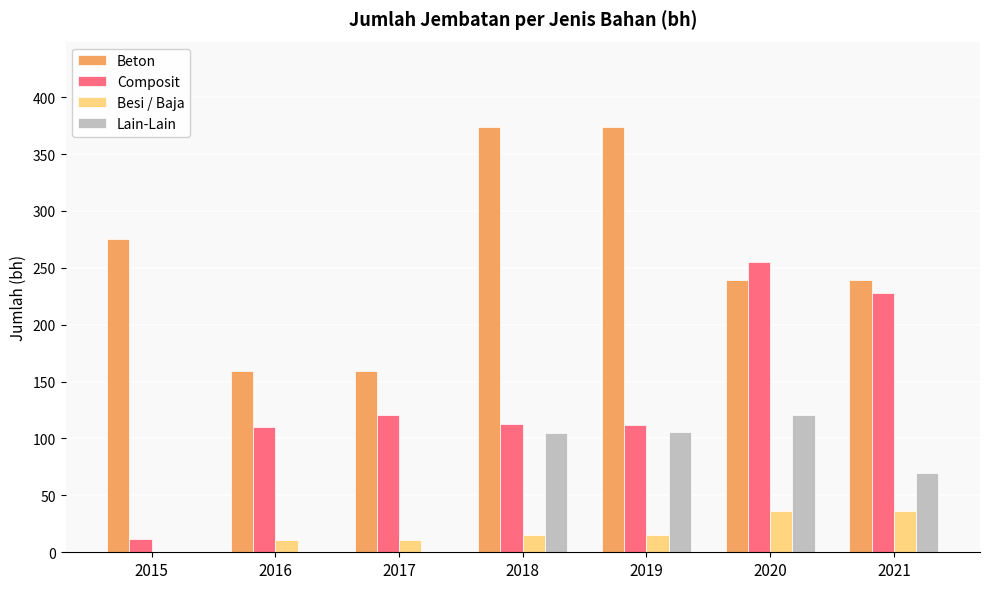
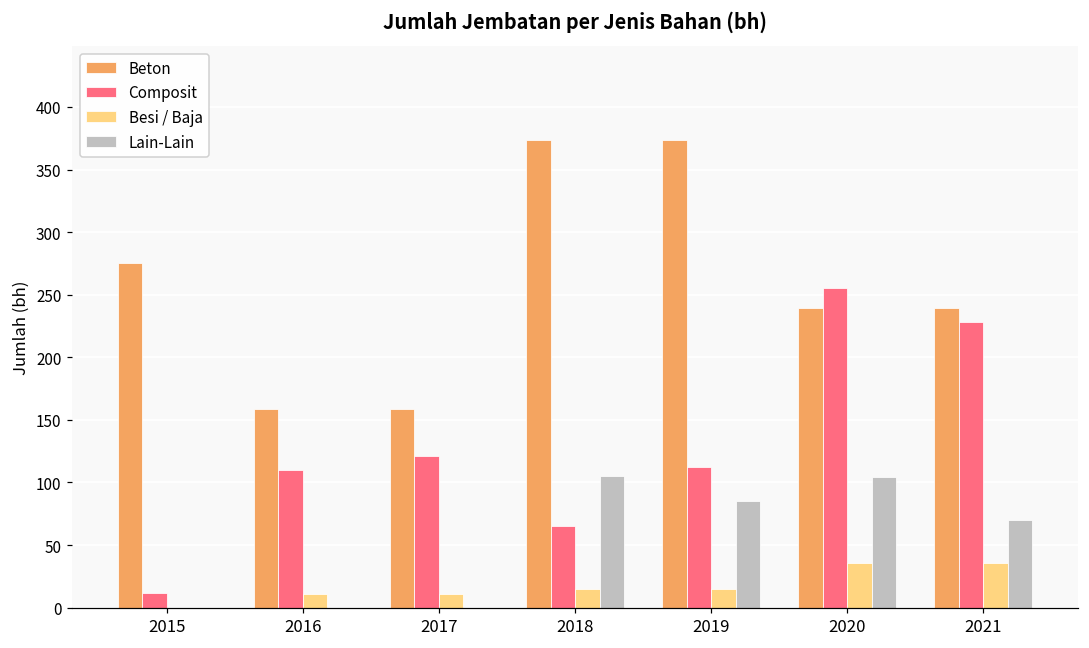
  {
    "Composit": {
      "2015": 12,
      "2016": 110,
      "2017": 121,
-     "2018": 113,
+     "2018": 65,
      "2019": 112,
      "2020": 255,
      "2021": 228
    },
    "Lain-Lain": {
      "2015": 0,
      "2016": 0,
      "2017": 0,
      "2018": 105,
-     "2019": 106,
-     "2020": 121,
+     "2019": 85,
+     "2020": 104,
      "2021": 70
    }
  }
